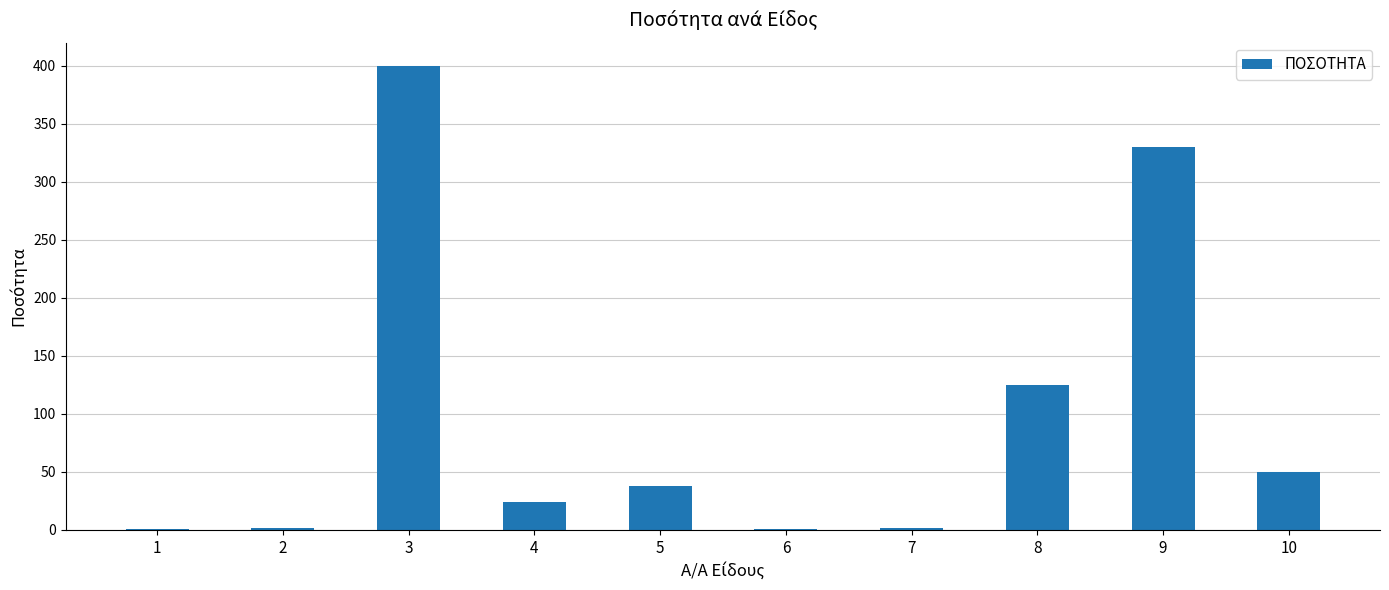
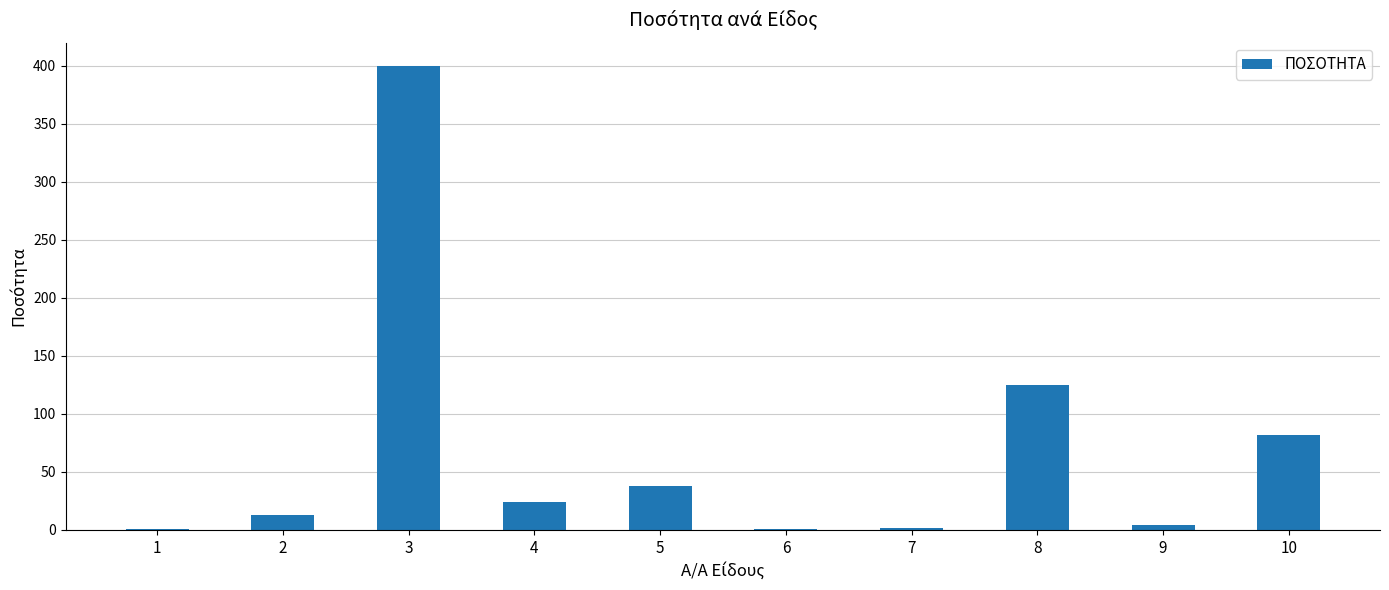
  {
-   "2": 2,
+   "2": 13,
    "3": 400,
    "4": 24,
    "5": 38,
    "8": 125,
-   "9": 330,
-   "10": 50
+   "9": 4,
+   "10": 82
  }
